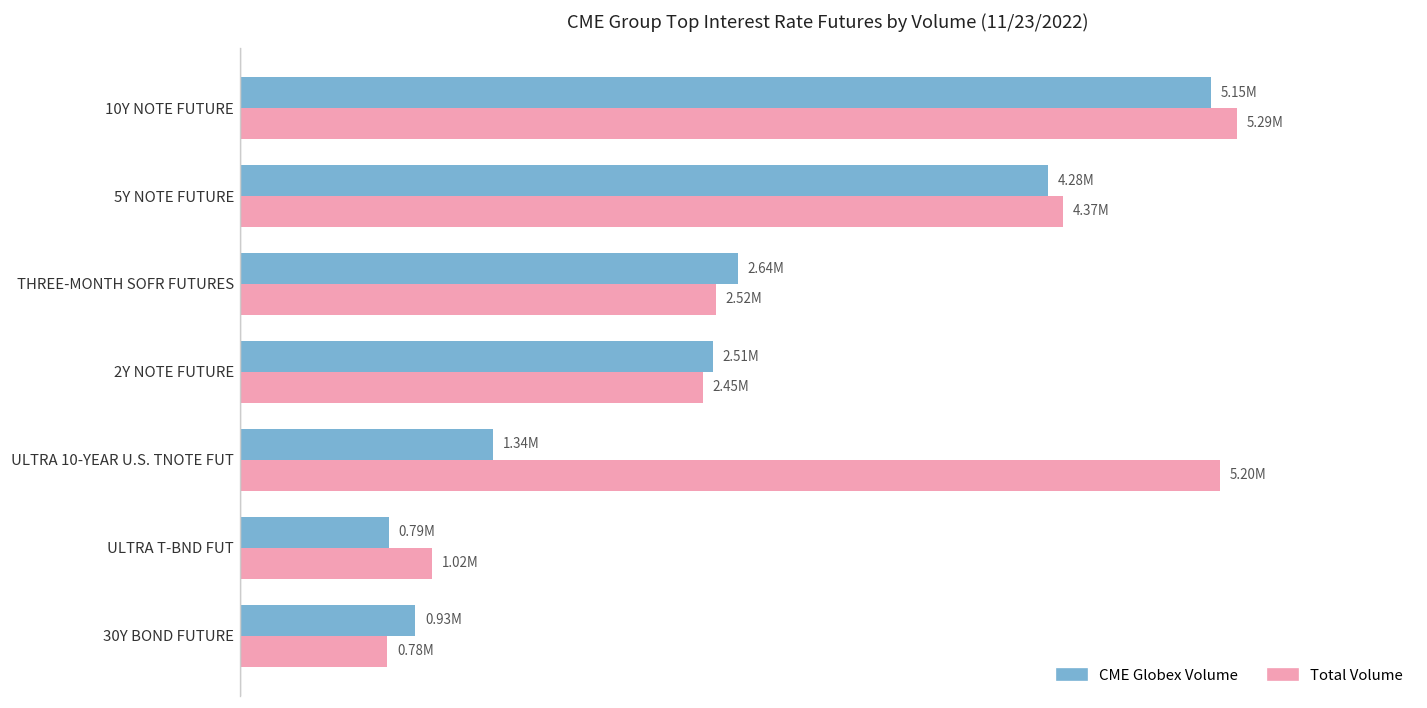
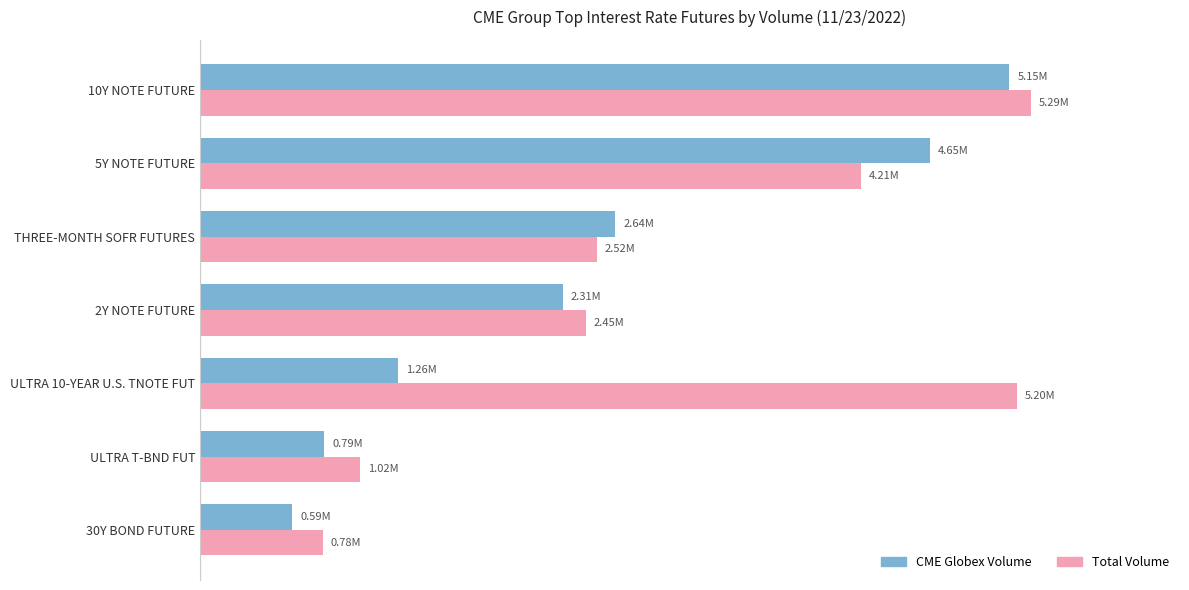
  {
    "CME Globex Volume": {
      "10Y NOTE FUTURE": "5.15M",
-     "5Y NOTE FUTURE": "4.28M",
+     "5Y NOTE FUTURE": "4.65M",
      "THREE-MONTH SOFR FUTURES": "2.64M",
-     "2Y NOTE FUTURE": "2.51M",
-     "ULTRA 10-YEAR U.S. TNOTE FUT": "1.34M",
+     "2Y NOTE FUTURE": "2.31M",
+     "ULTRA 10-YEAR U.S. TNOTE FUT": "1.26M",
      "ULTRA T-BND FUT": "0.79M",
-     "30Y BOND FUTURE": "0.93M"
+     "30Y BOND FUTURE": "0.59M"
    },
    "Total Volume": {
      "10Y NOTE FUTURE": "5.29M",
-     "5Y NOTE FUTURE": "4.37M",
+     "5Y NOTE FUTURE": "4.21M",
      "THREE-MONTH SOFR FUTURES": "2.52M",
      "2Y NOTE FUTURE": "2.45M",
      "ULTRA 10-YEAR U.S. TNOTE FUT": "5.20M",
      "ULTRA T-BND FUT": "1.02M",
      "30Y BOND FUTURE": "0.78M"
    }
  }
